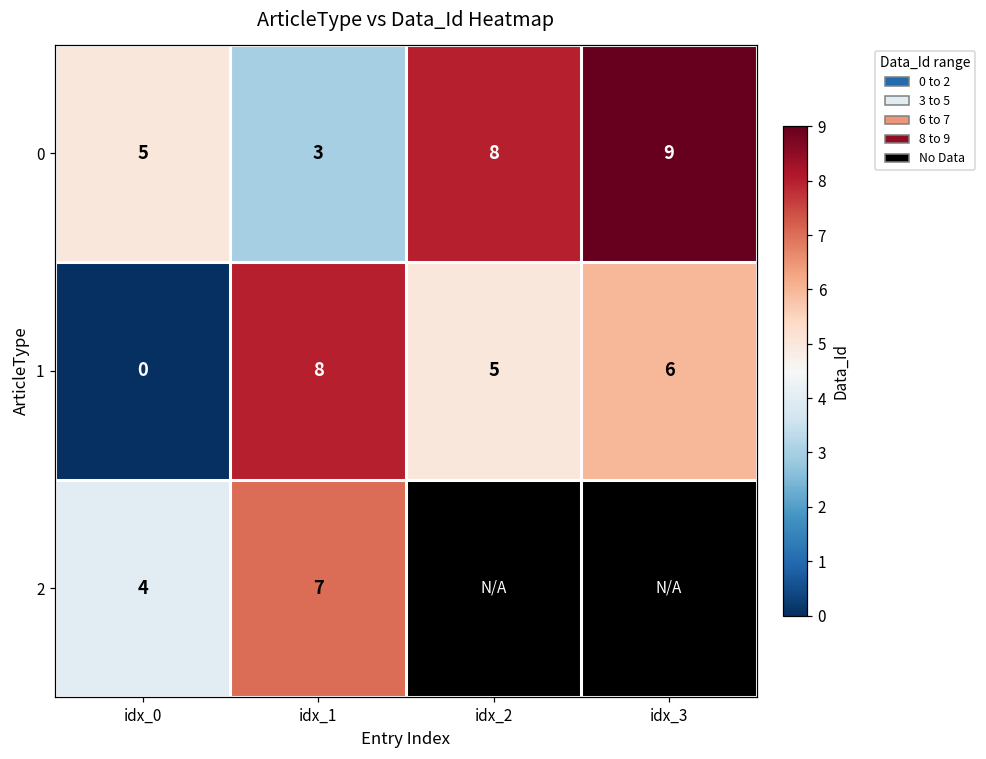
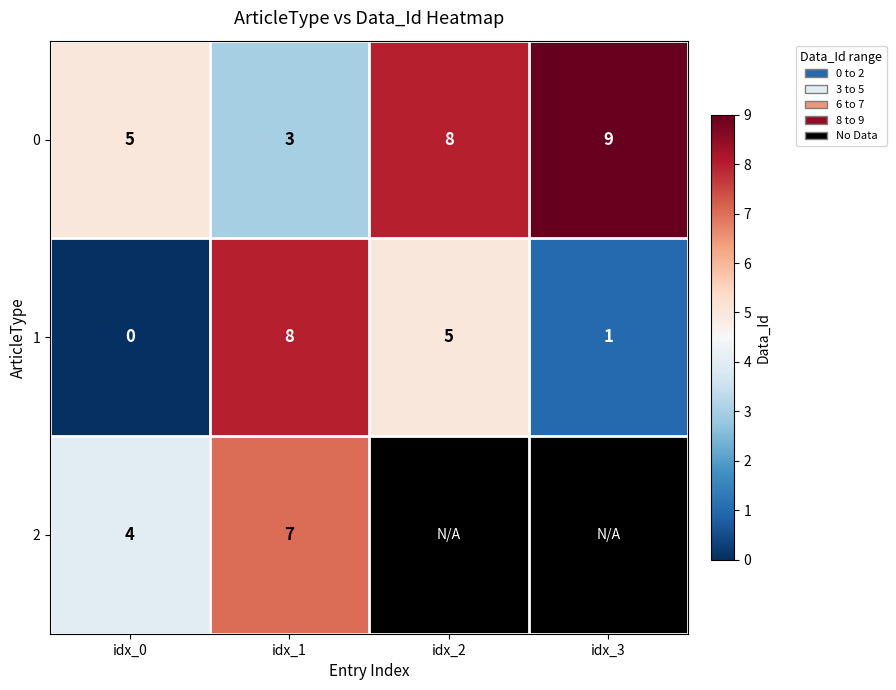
  {
    "0": {
      "idx_0": 5,
      "idx_1": 3,
      "idx_2": 8,
      "idx_3": 9
    },
    "1": {
      "idx_0": 0,
      "idx_1": 8,
      "idx_2": 5,
-     "idx_3": 6
+     "idx_3": 1
    },
    "2": {
      "idx_0": 4,
      "idx_1": 7
    }
  }
